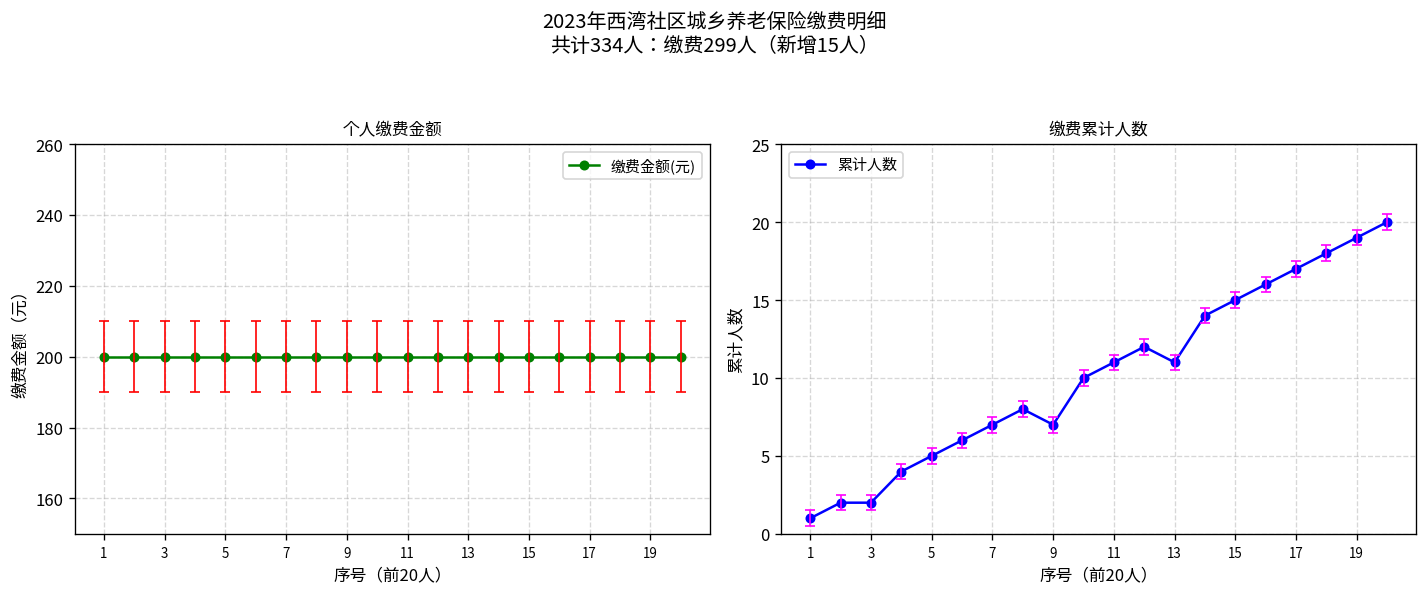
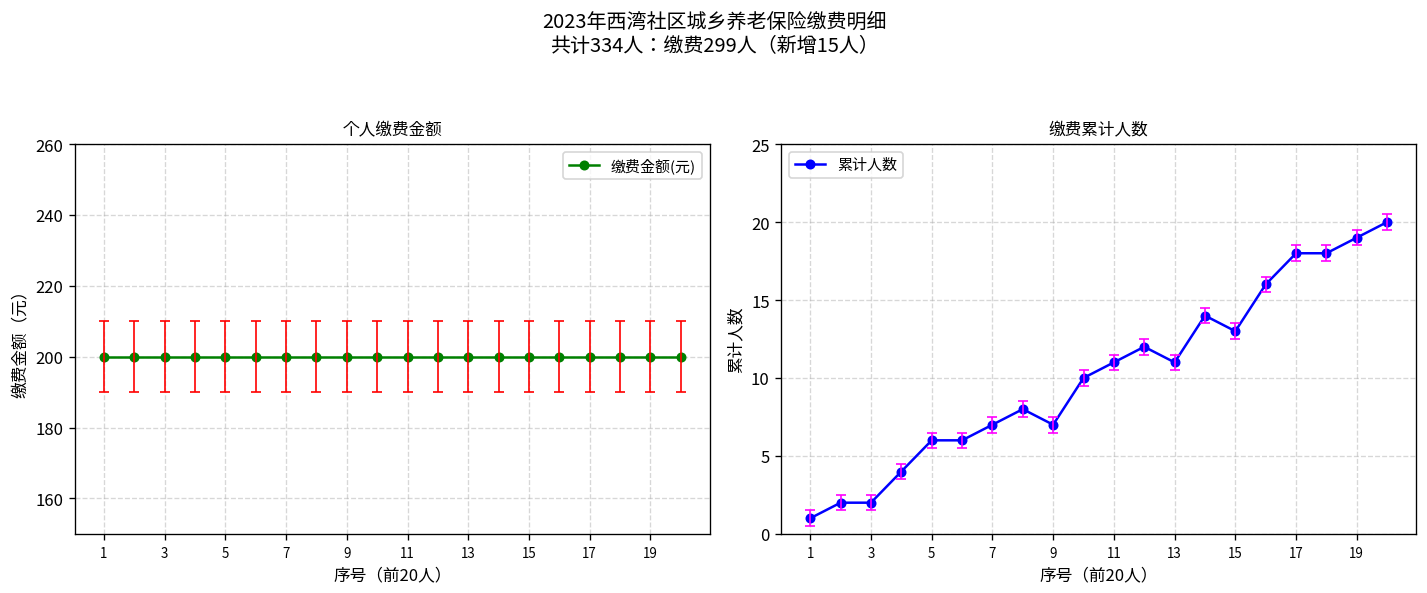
  {
    "个人缴费金额": {
      "缴费金额(元)": {
        "1": 200,
        "3": 200,
        "5": 200,
        "7": 200,
        "9": 200,
        "11": 200,
        "13": 200,
        "15": 200,
        "17": 200,
        "19": 200
      }
    },
    "缴费累计人数": {
      "累计人数": {
        "1": 1,
        "3": 2,
-       "5": 5,
+       "5": 6,
        "7": 7,
        "9": 7,
        "11": 11,
        "13": 11,
-       "15": 15,
-       "17": 17,
+       "15": 13,
+       "17": 18,
        "19": 19
      }
    }
  }
